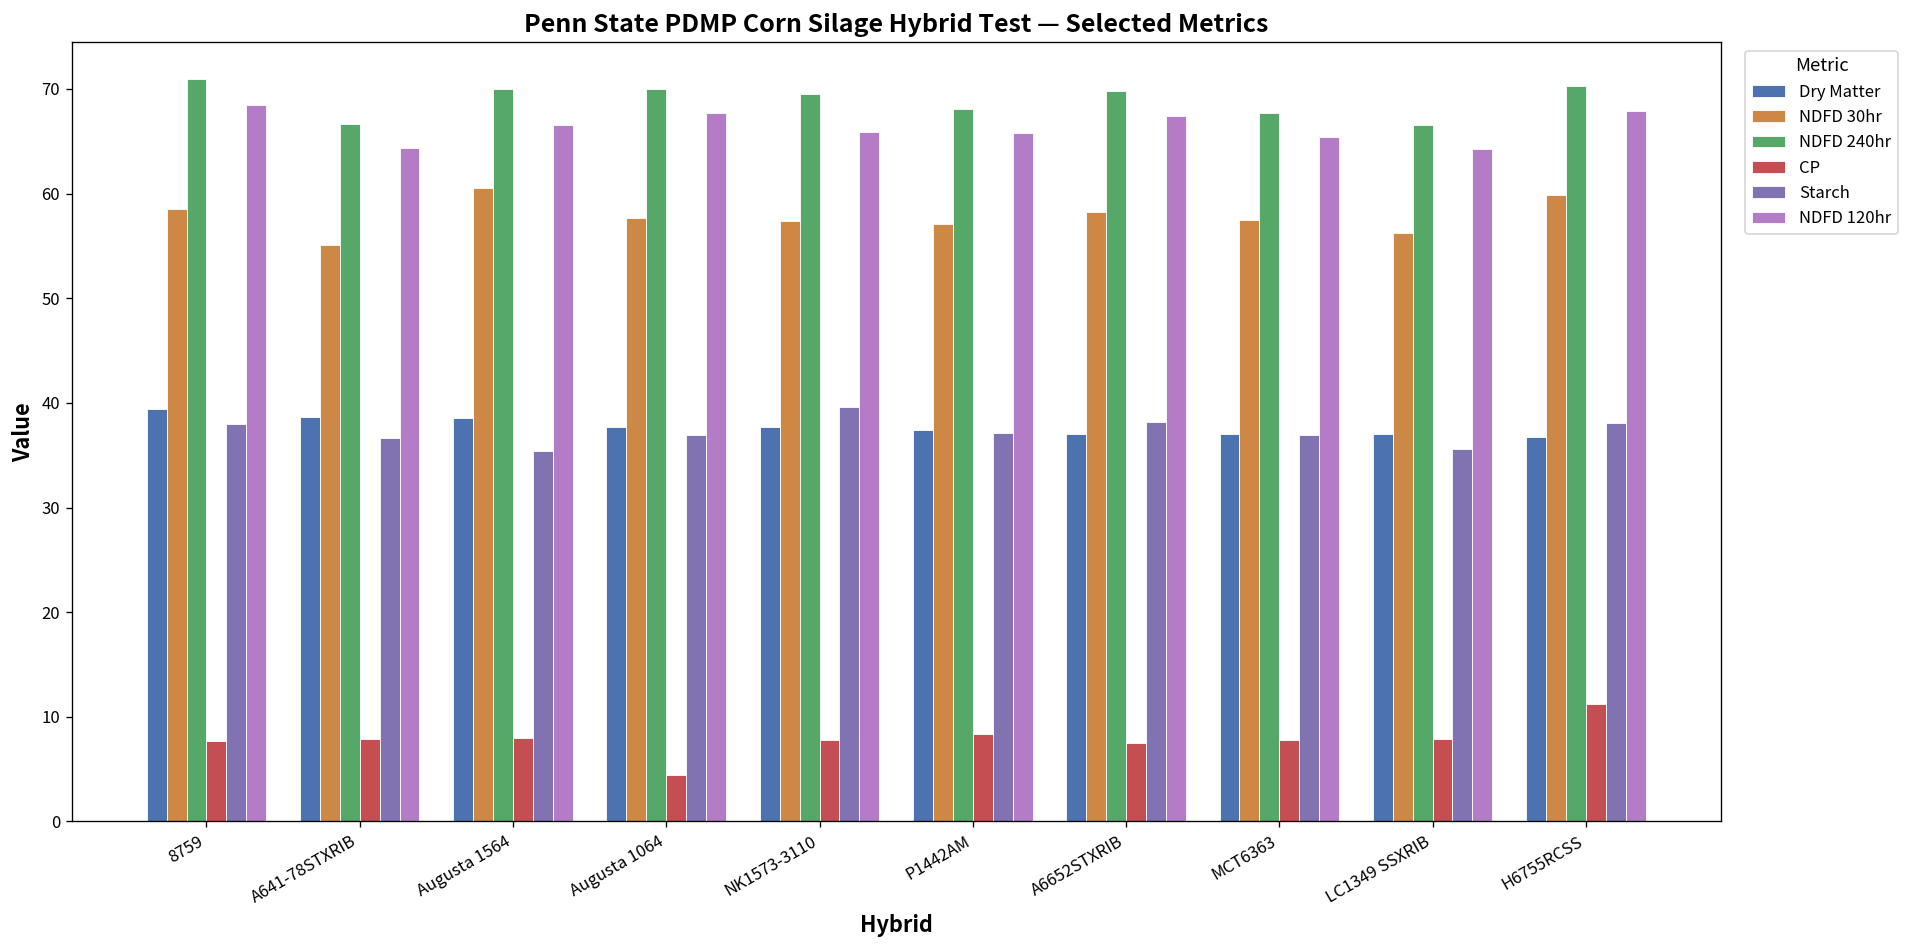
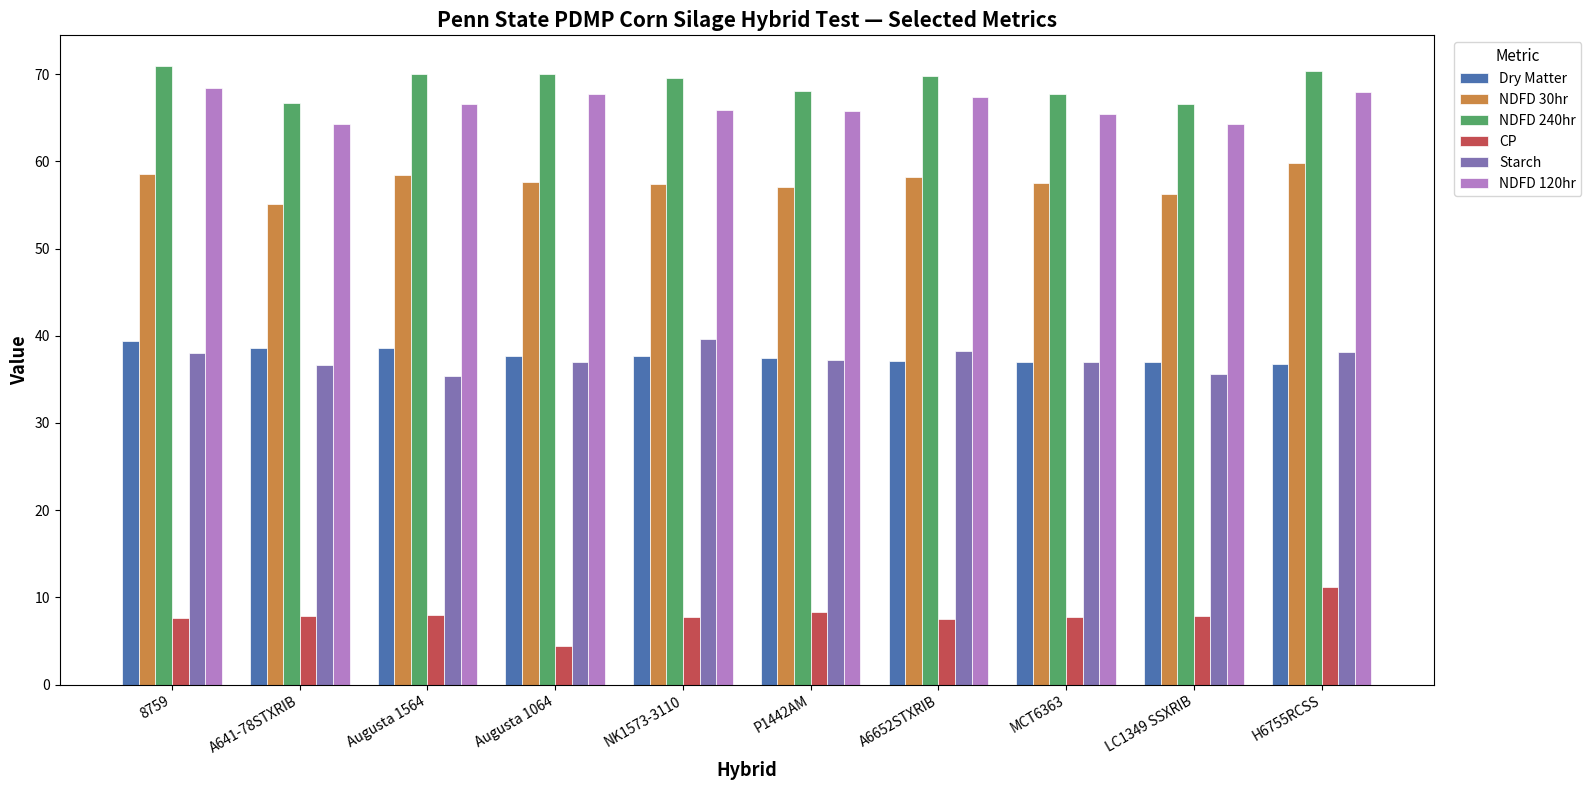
  {
    "NDFD 30hr": {
      "8759": 59,
      "A641-78STXRIB": 55,
-     "Augusta 1564": 61,
+     "Augusta 1564": 58,
      "Augusta 1064": 58,
      "NK1573-3110": 57,
      "P1442AM": 57,
      "A6652STXRIB": 58,
      "MCT6363": 58,
      "LC1349 SSXRIB": 56,
      "H6755RCSS": 60
    },
    "NDFD 240hr": {
      "8759": 71,
      "A641-78STXRIB": 67,
      "Augusta 1564": 70,
      "Augusta 1064": 70,
      "NK1573-3110": 70,
      "P1442AM": 68,
      "A6652STXRIB": 70,
      "MCT6363": 68,
      "LC1349 SSXRIB": 67,
      "H6755RCSS": 70
    },
    "CP": {
      "8759": 8,
      "A641-78STXRIB": 8,
      "Augusta 1564": 8,
      "Augusta 1064": 4,
      "NK1573-3110": 8,
      "P1442AM": 8,
      "A6652STXRIB": 7,
      "MCT6363": 8,
      "LC1349 SSXRIB": 8,
      "H6755RCSS": 11
    }
  }
